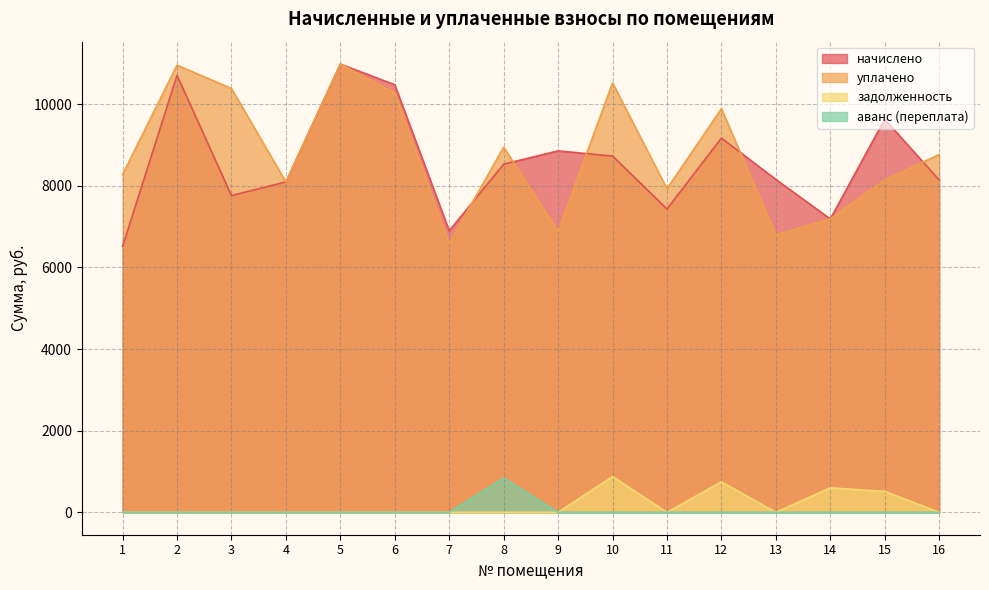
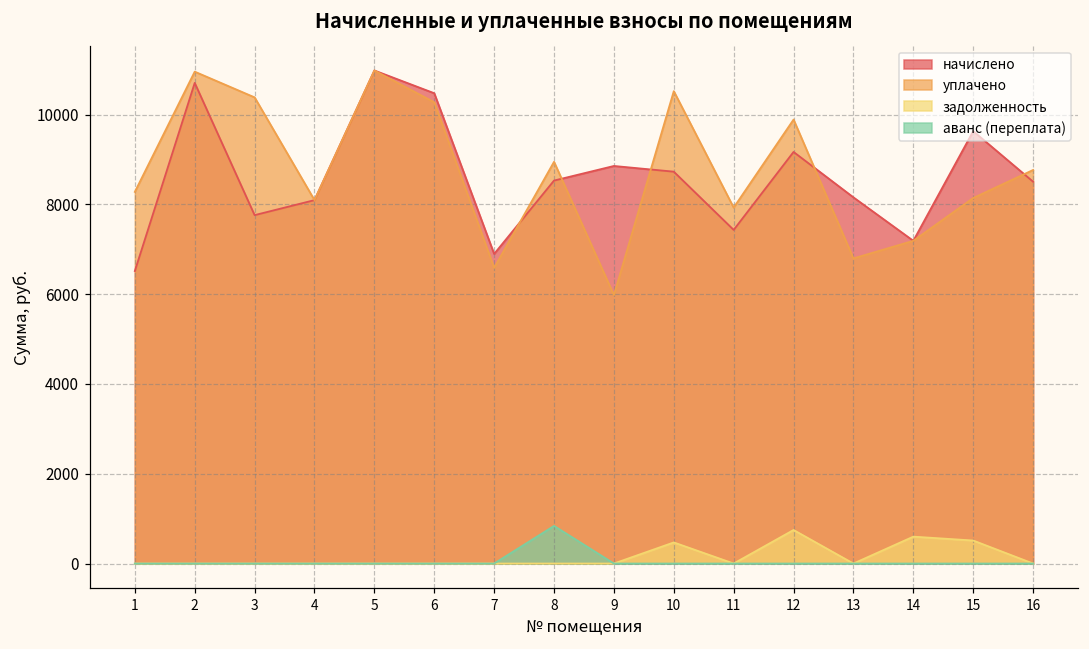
  {
    "начислено": {
      "1": 6500,
      "2": 10700,
      "3": 7800,
      "6": 10500,
      "7": 6900,
      "8": 8500,
      "9": 8900,
      "10": 8700,
      "11": 7400,
      "12": 9200,
      "13": 8200,
-     "16": 8100
+     "16": 8500
    },
    "уплачено": {
      "1": 8300,
      "2": 11000,
      "3": 10400,
      "6": 10300,
      "7": 6600,
      "8": 8900,
-     "9": 6900,
+     "9": 6000,
      "10": 10500,
      "11": 7900,
      "12": 9900,
      "13": 6800,
      "15": 8100,
      "16": 8800
    },
    "задолженность": {
      "8": 0,
-     "10": 900,
+     "10": 500,
      "12": 700,
      "14": 600,
      "15": 500
    },
    "аванс (переплата)": {
      "8": 800,
      "10": 0,
      "12": 0,
      "14": 0,
      "15": 0
    }
  }
